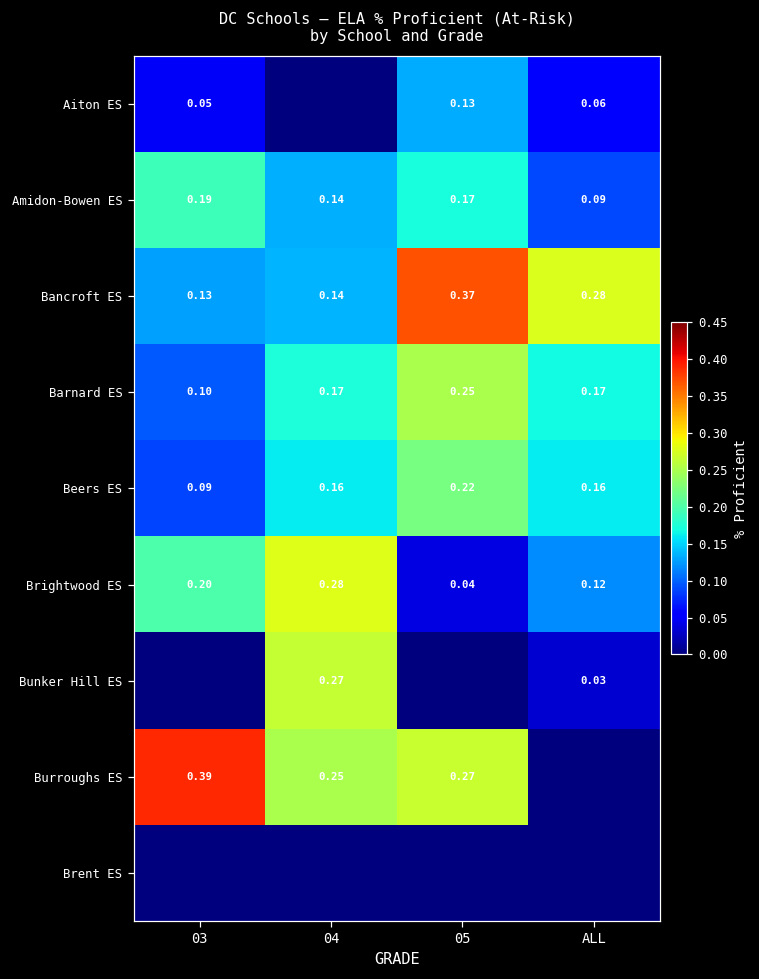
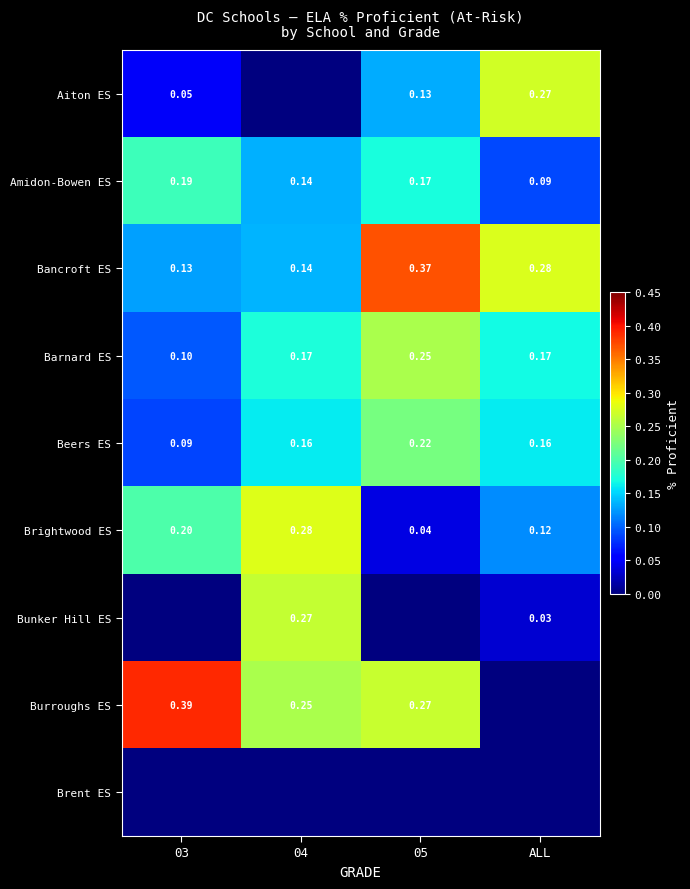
  {
    "Aiton ES": {
      "03": 0.05,
      "05": 0.13,
-     "ALL": 0.06
+     "ALL": 0.27
    },
    "Amidon-Bowen ES": {
      "03": 0.19,
      "04": 0.14,
      "05": 0.17,
      "ALL": 0.09
    },
    "Bancroft ES": {
      "03": 0.13,
      "04": 0.14,
      "05": 0.37,
      "ALL": 0.28
    },
    "Barnard ES": {
      "03": 0.10,
      "04": 0.17,
      "05": 0.25,
      "ALL": 0.17
    },
    "Beers ES": {
      "03": 0.09,
      "04": 0.16,
      "05": 0.22,
      "ALL": 0.16
    },
    "Brightwood ES": {
      "03": 0.20,
      "04": 0.28,
      "05": 0.04,
      "ALL": 0.12
    },
    "Bunker Hill ES": {
      "04": 0.27,
      "ALL": 0.03
    },
    "Burroughs ES": {
      "03": 0.39,
      "04": 0.25,
      "05": 0.27
    }
  }
